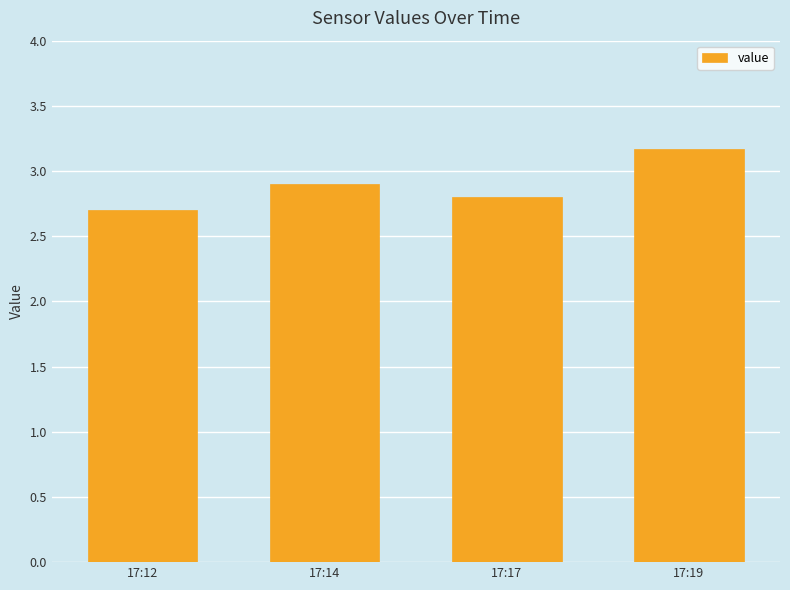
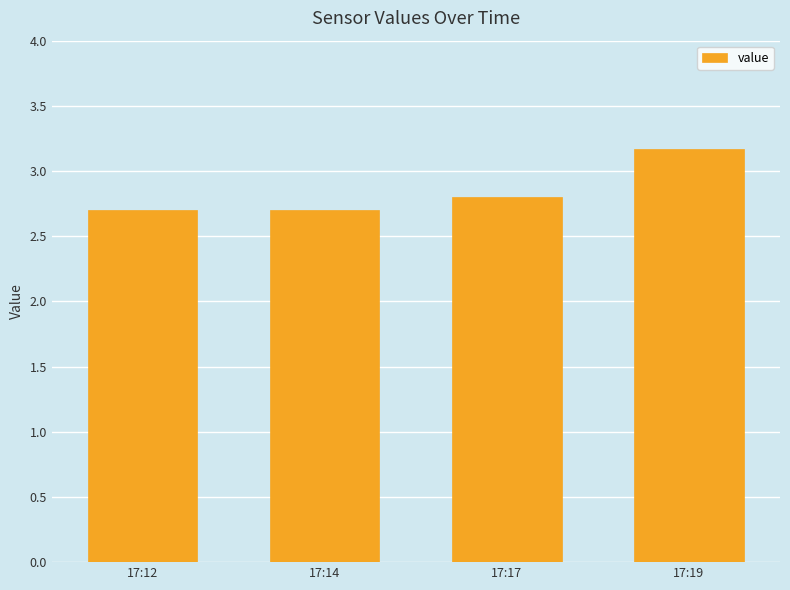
  {
    "17:12": 2.7,
-   "17:14": 2.9,
+   "17:14": 2.7,
    "17:17": 2.8,
    "17:19": 3.17
  }
